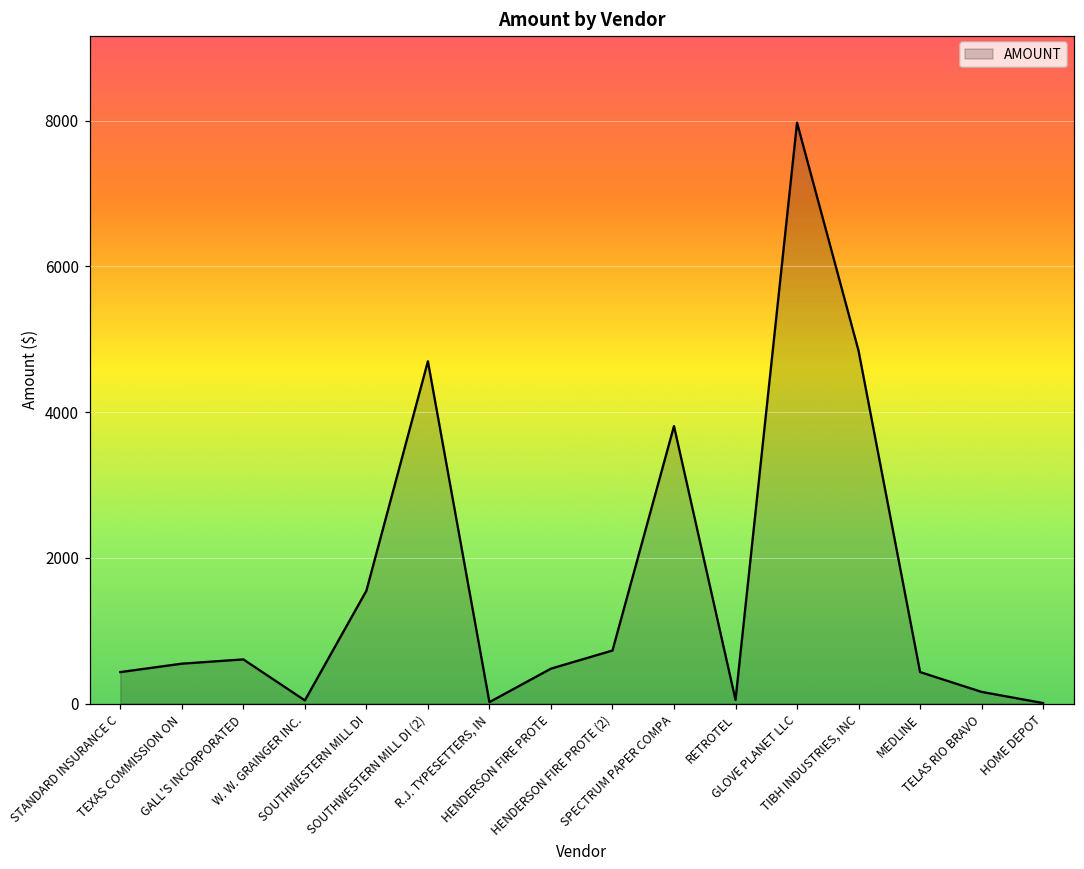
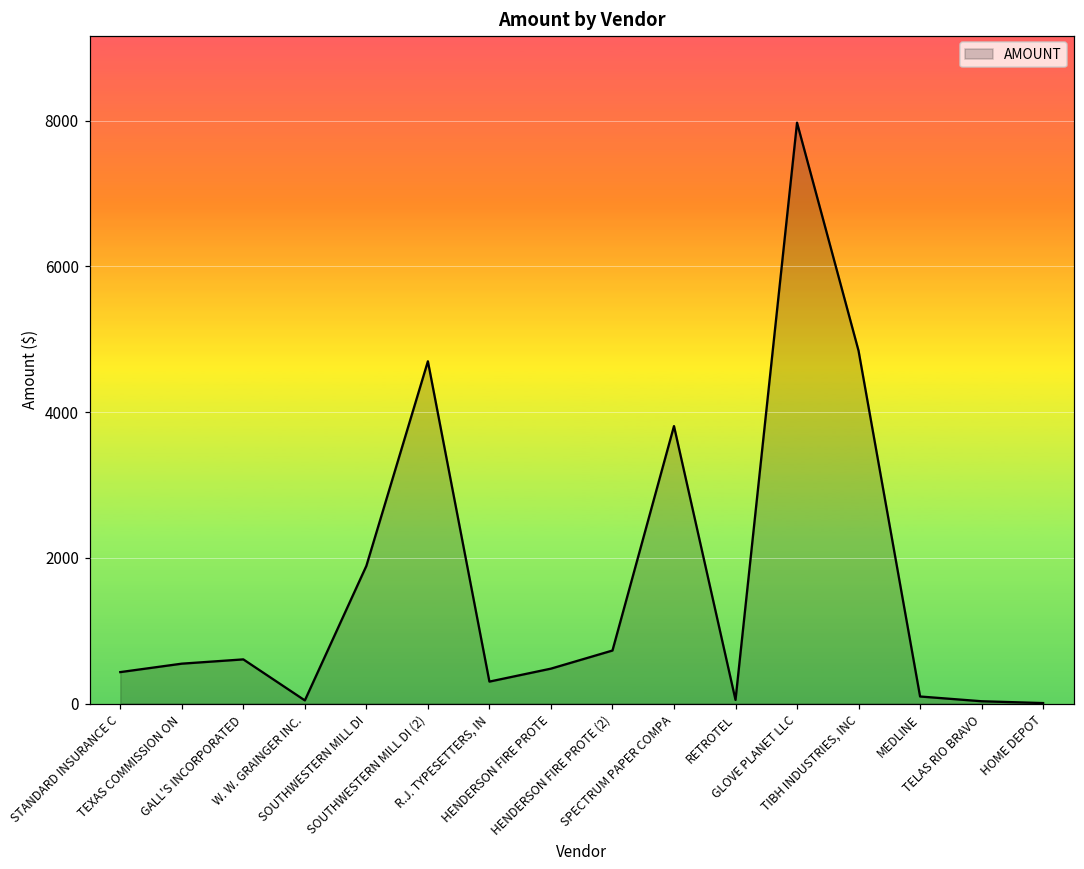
  {
    "STANDARD INSURANCE C": 400,
    "TEXAS COMMISSION ON": 500,
    "GALL'S INCORPORATED": 600,
    "W. W. GRAINGER INC.": 0,
-   "SOUTHWESTERN MILL DI": 1500,
+   "SOUTHWESTERN MILL DI": 1900,
    "SOUTHWESTERN MILL DI (2)": 4700,
-   "R.J. TYPESETTERS, IN": 0,
+   "R.J. TYPESETTERS, IN": 300,
    "HENDERSON FIRE PROTE": 500,
    "HENDERSON FIRE PROTE (2)": 700,
    "SPECTRUM PAPER COMPA": 3800,
    "RETROTEL": 100,
    "GLOVE PLANET LLC": 8000,
    "TIBH INDUSTRIES, INC": 4800,
-   "MEDLINE": 400,
-   "TELAS RIO BRAVO": 200,
+   "MEDLINE": 100,
+   "TELAS RIO BRAVO": 0,
    "HOME DEPOT": 0
  }
